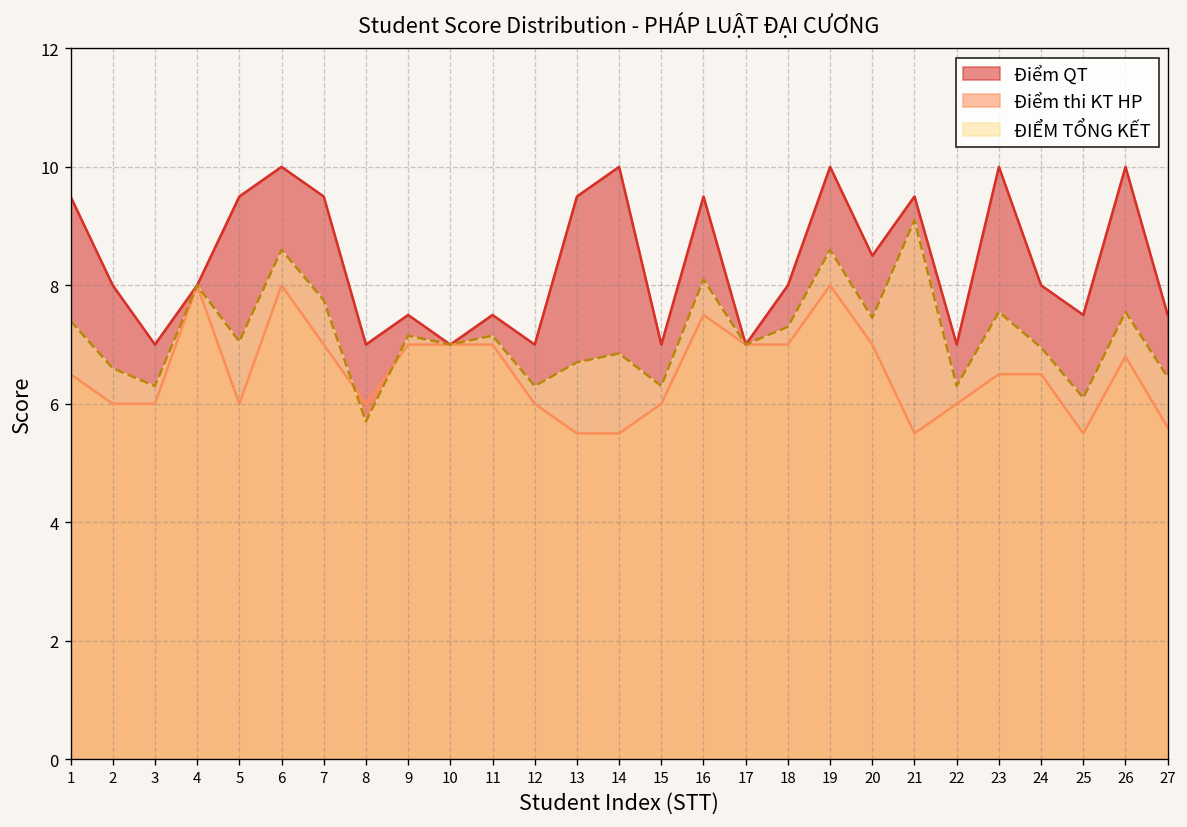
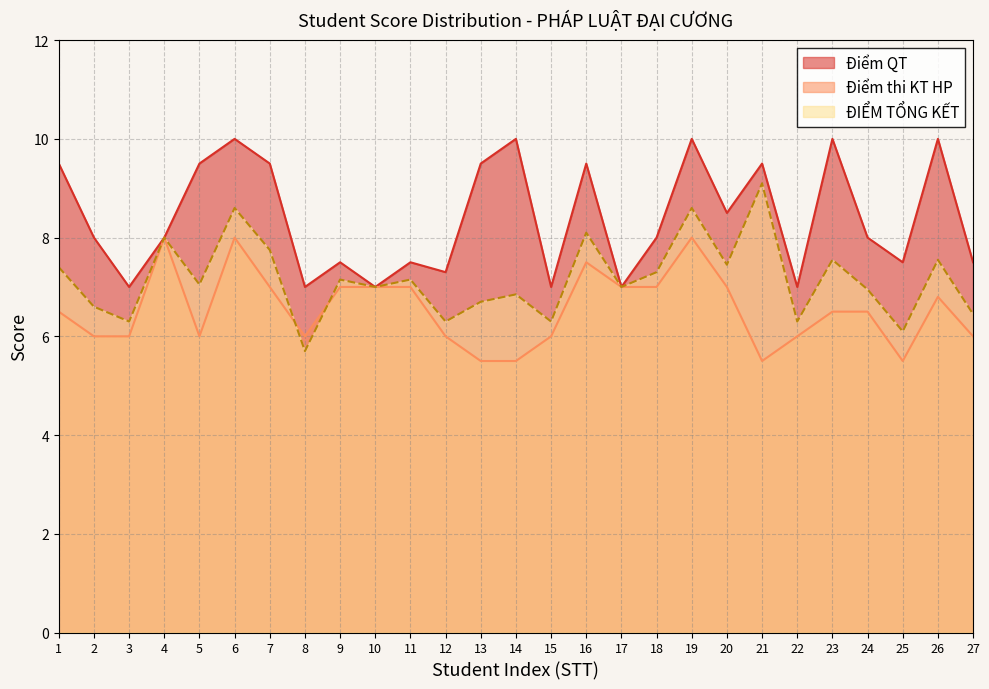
  {
    "Điểm QT": {
      "1": 9.5,
      "2": 8.0,
      "3": 7.0,
      "5": 9.5,
      "6": 10.0,
      "7": 9.5,
      "8": 7.0,
      "9": 7.5,
      "11": 7.5,
-     "12": 7.0,
+     "12": 7.3,
      "13": 9.5,
      "14": 10.0,
      "15": 7.0,
      "16": 9.5,
      "18": 8.0,
      "19": 10.0,
      "20": 8.5,
      "21": 9.5,
      "22": 7.0,
      "23": 10.0,
      "24": 8.0,
      "25": 7.5,
      "26": 10.0,
      "27": 7.5
    },
    "Điểm thi KT HP": {
      "1": 6.5,
      "2": 6.0,
      "3": 6.0,
      "5": 6.0,
      "6": 8.0,
      "7": 7.0,
      "8": 6.0,
      "9": 7.0,
      "11": 7.0,
      "12": 6.0,
      "13": 5.5,
      "14": 5.5,
      "15": 6.0,
      "16": 7.5,
      "18": 7.0,
      "19": 8.0,
      "20": 7.0,
      "21": 5.5,
      "22": 6.0,
      "23": 6.5,
      "24": 6.5,
      "25": 5.5,
      "26": 6.8,
-     "27": 5.6
+     "27": 6.0
    },
    "ĐIỂM TỔNG KẾT": {
      "1": 7.4,
      "2": 6.6,
      "3": 6.3,
      "5": 7.1,
      "6": 8.6,
      "7": 7.8,
      "8": 5.7,
      "9": 7.2,
      "11": 7.2,
      "12": 6.3,
      "13": 6.7,
      "14": 6.9,
      "15": 6.3,
      "16": 8.1,
      "18": 7.3,
      "19": 8.6,
      "20": 7.5,
      "21": 9.1,
      "22": 6.3,
      "23": 7.6,
      "24": 7.0,
      "25": 6.1,
      "26": 7.6,
      "27": 6.5
    }
  }
